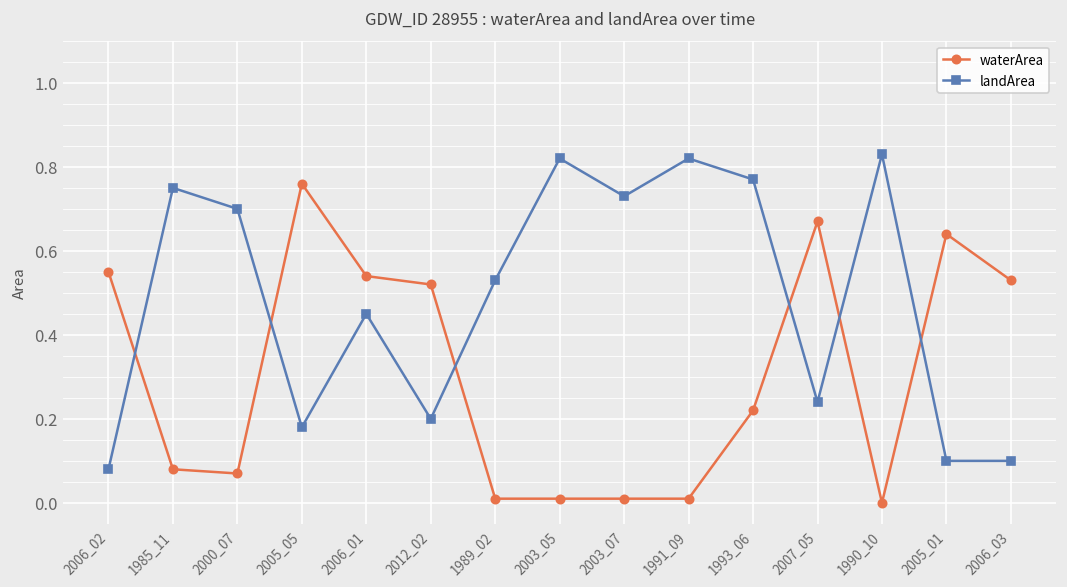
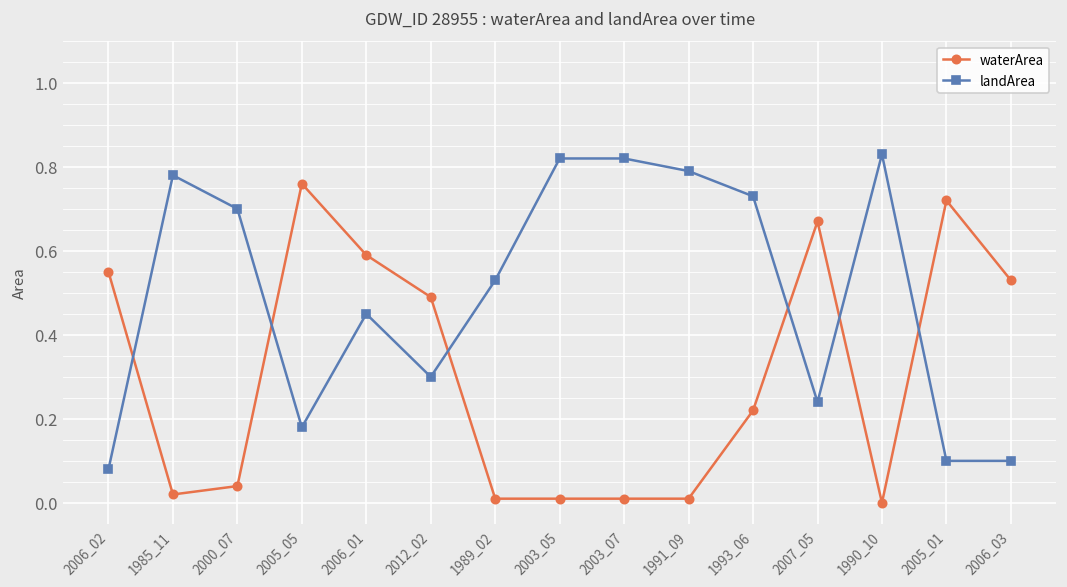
  {
    "waterArea": {
      "2006_02": 0.55,
-     "1985_11": 0.08,
-     "2000_07": 0.07,
+     "1985_11": 0.02,
+     "2000_07": 0.04,
      "2005_05": 0.76,
-     "2006_01": 0.54,
-     "2012_02": 0.52,
+     "2006_01": 0.59,
+     "2012_02": 0.49,
      "1989_02": 0.01,
      "2003_05": 0.01,
      "2003_07": 0.01,
      "1991_09": 0.01,
      "1993_06": 0.22,
      "2007_05": 0.67,
      "1990_10": 0.00,
-     "2005_01": 0.64,
+     "2005_01": 0.72,
      "2006_03": 0.53
    },
    "landArea": {
      "2006_02": 0.08,
-     "1985_11": 0.75,
+     "1985_11": 0.78,
      "2000_07": 0.70,
      "2005_05": 0.18,
      "2006_01": 0.45,
-     "2012_02": 0.2,
+     "2012_02": 0.3,
      "1989_02": 0.53,
      "2003_05": 0.82,
-     "2003_07": 0.73,
-     "1991_09": 0.82,
-     "1993_06": 0.77,
+     "2003_07": 0.82,
+     "1991_09": 0.79,
+     "1993_06": 0.73,
      "2007_05": 0.24,
      "1990_10": 0.83,
      "2005_01": 0.10,
      "2006_03": 0.10
    }
  }
